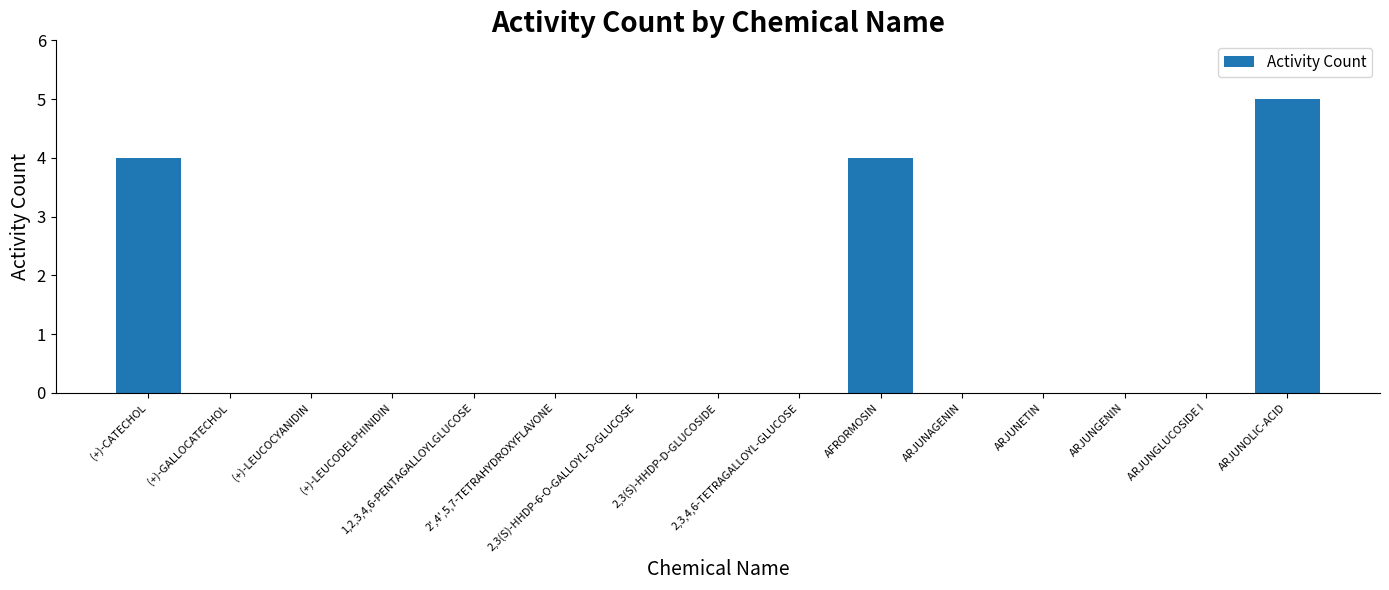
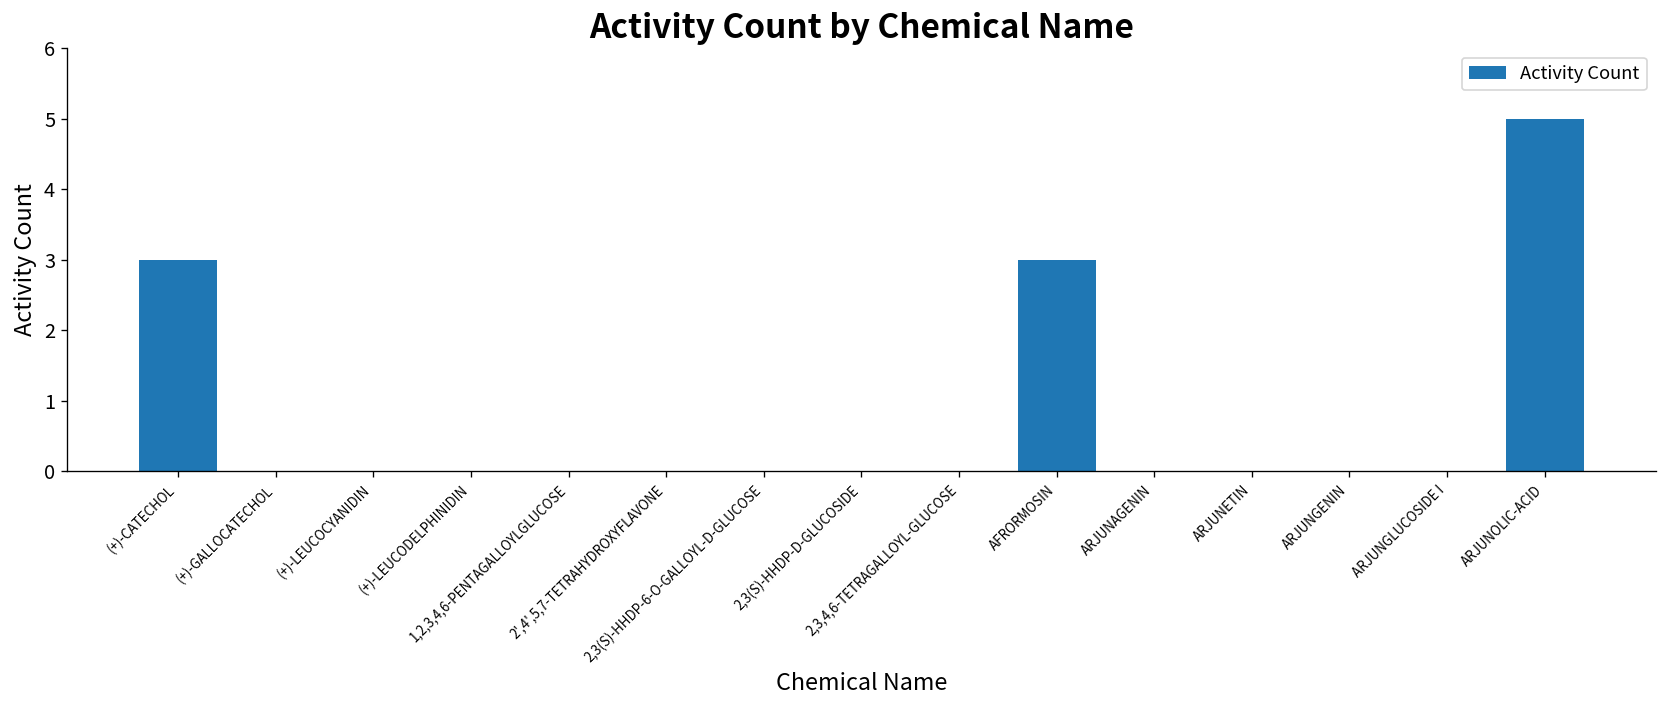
  {
-   "(+)-CATECHOL": 4,
+   "(+)-CATECHOL": 3,
    "(+)-GALLOCATECHOL": 0,
    "(+)-LEUCOCYANIDIN": 0,
    "(+)-LEUCODELPHINIDIN": 0,
    "1,2,3,4,6-PENTAGALLOYLGLUCOSE": 0,
    "2',4',5,7-TETRAHYDROXYFLAVONE": 0,
    "2,3(S)-HHDP-6-O-GALLOYL-D-GLUCOSE": 0,
    "2,3(S)-HHDP-D-GLUCOSIDE": 0,
    "2,3,4,6-TETRAGALLOYL-GLUCOSE": 0,
-   "AFRORMOSIN": 4,
+   "AFRORMOSIN": 3,
    "ARJUNAGENIN": 0,
    "ARJUNETIN": 0,
    "ARJUNGENIN": 0,
    "ARJUNGLUCOSIDE I": 0,
    "ARJUNOLIC-ACID": 5
  }
